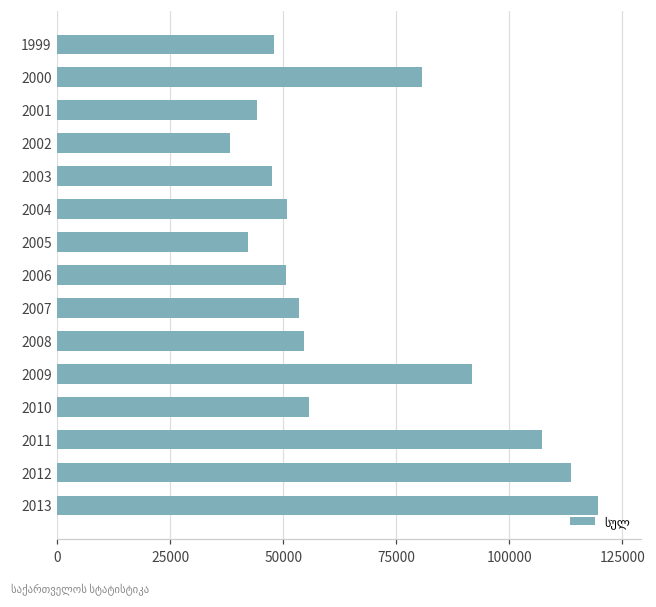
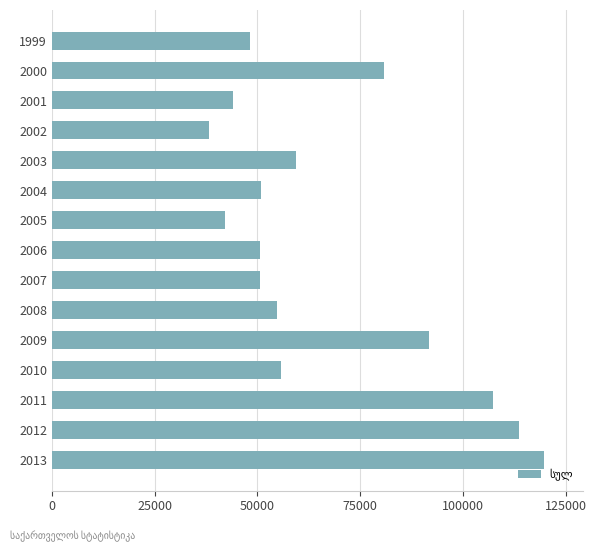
  {
    "1999": 48000,
    "2000": 81000,
    "2001": 44000,
    "2002": 38000,
-   "2003": 48000,
+   "2003": 59000,
    "2004": 51000,
    "2005": 42000,
    "2006": 51000,
-   "2007": 53000,
+   "2007": 51000,
    "2008": 55000,
    "2009": 92000,
    "2010": 56000,
    "2011": 107000,
    "2012": 114000,
    "2013": 120000
  }
